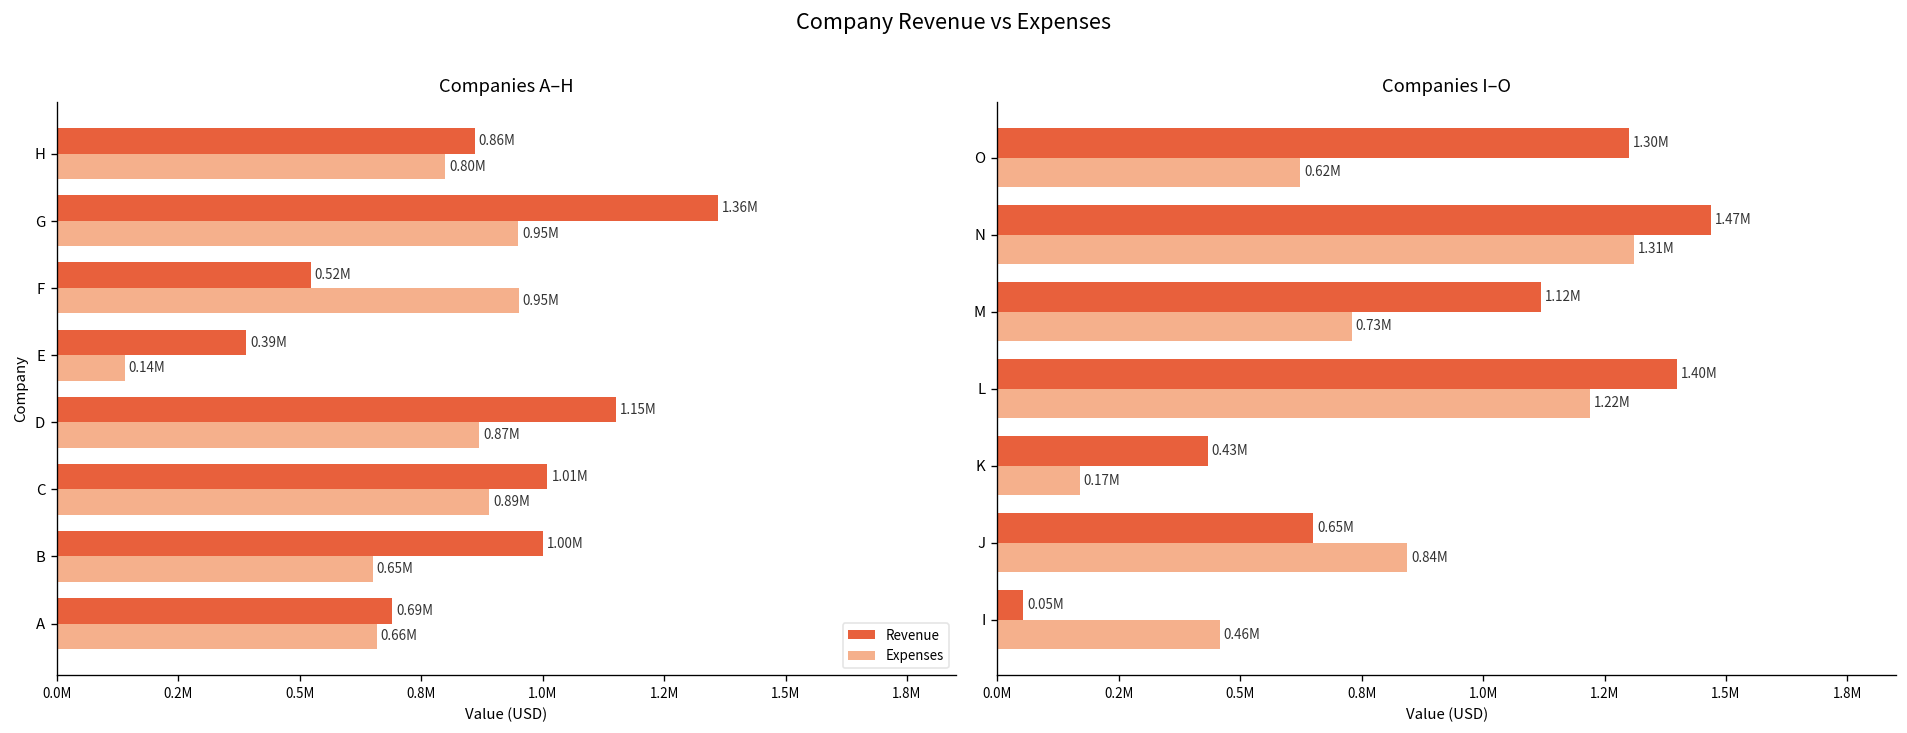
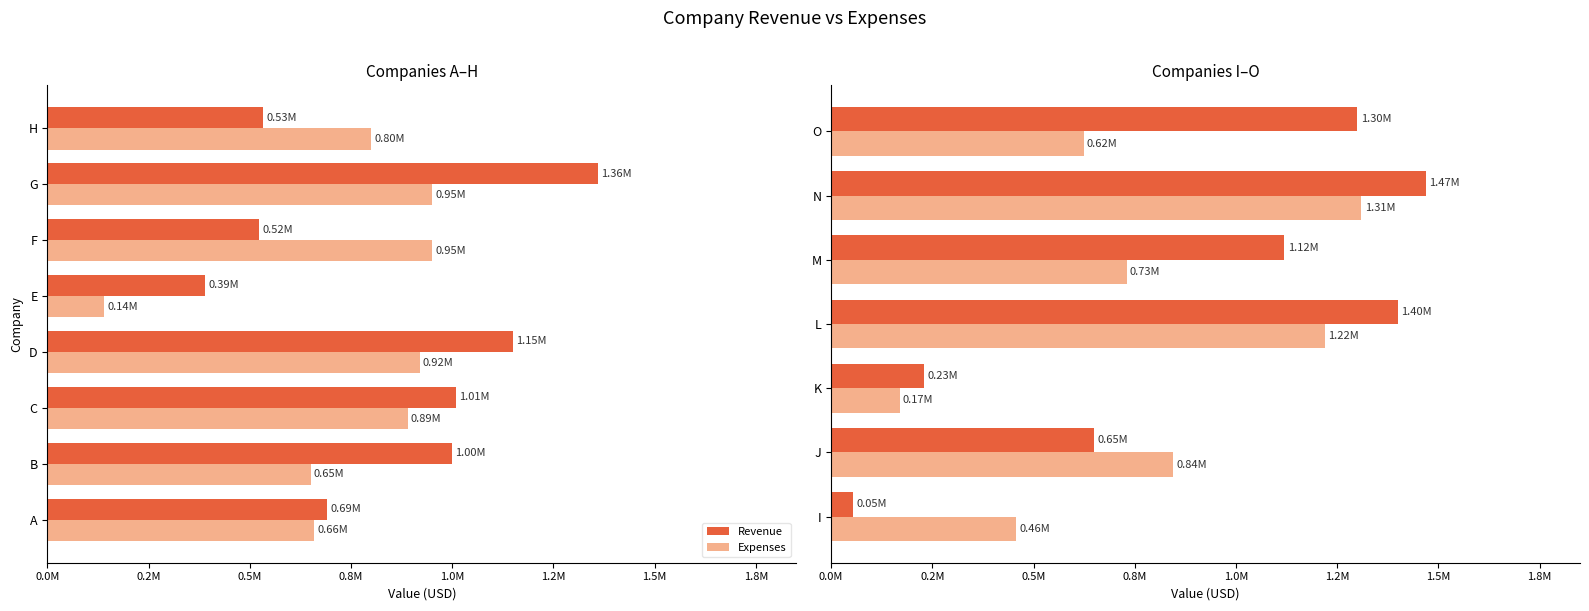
  {
    "Companies A–H": {
      "Revenue": {
-       "H": "0.86M",
+       "H": "0.53M",
        "G": "1.36M",
        "F": "0.52M",
        "E": "0.39M",
        "D": "1.15M",
        "C": "1.01M",
        "B": "1.00M",
        "A": "0.69M"
      },
      "Expenses": {
        "H": "0.80M",
        "G": "0.95M",
        "F": "0.95M",
        "E": "0.14M",
-       "D": "0.87M",
+       "D": "0.92M",
        "C": "0.89M",
        "B": "0.65M",
        "A": "0.66M"
      }
    },
    "Companies I–O": {
      "Revenue": {
        "O": "1.30M",
        "N": "1.47M",
        "M": "1.12M",
        "L": "1.40M",
-       "K": "0.43M",
+       "K": "0.23M",
        "J": "0.65M",
        "I": "0.05M"
      },
      "Expenses": {
        "O": "0.62M",
        "N": "1.31M",
        "M": "0.73M",
        "L": "1.22M",
        "K": "0.17M",
        "J": "0.84M",
        "I": "0.46M"
      }
    }
  }
